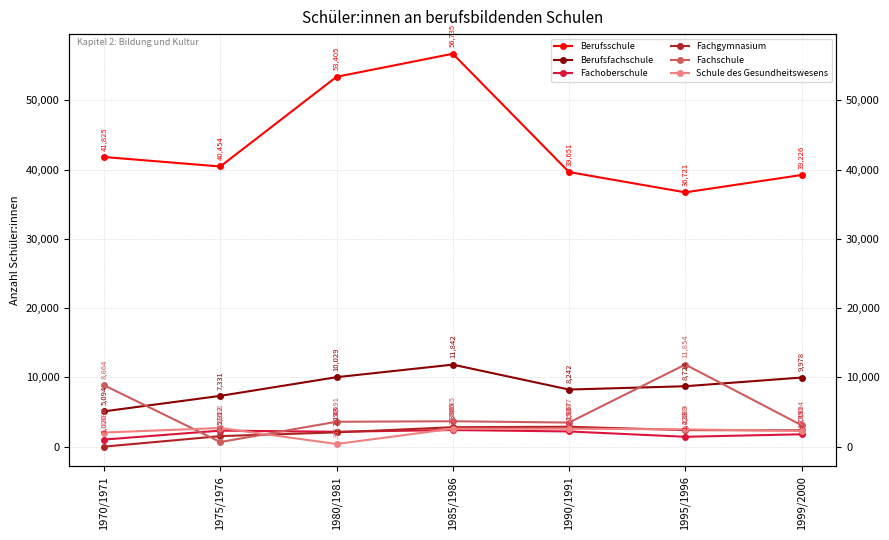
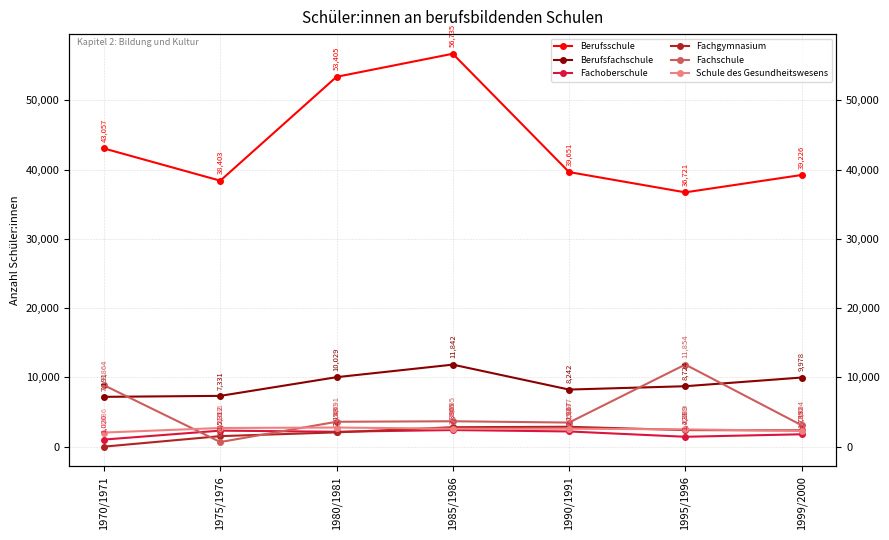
  {
    "Berufsschule": {
-     "1970/1971": "41,825",
-     "1975/1976": "40,454",
+     "1970/1971": "43,057",
+     "1975/1976": "38,403",
      "1980/1981": "53,405",
      "1985/1986": "56,735",
      "1990/1991": "39,651",
      "1995/1996": "36,721",
      "1999/2000": "39,226"
    },
    "Berufsfachschule": {
-     "1970/1971": "5,094",
+     "1970/1971": "7,191",
      "1975/1976": "7,331",
      "1980/1981": "10,029",
      "1985/1986": "11,842",
      "1990/1991": "8,242",
      "1999/2000": "9,978"
    },
    "Fachschule": {
      "1995/1996": "11,854"
    },
    "Schule des Gesundheitswesens": {
-     "1980/1981": "381"
+     "1980/1981": "2,760"
    }
  }
